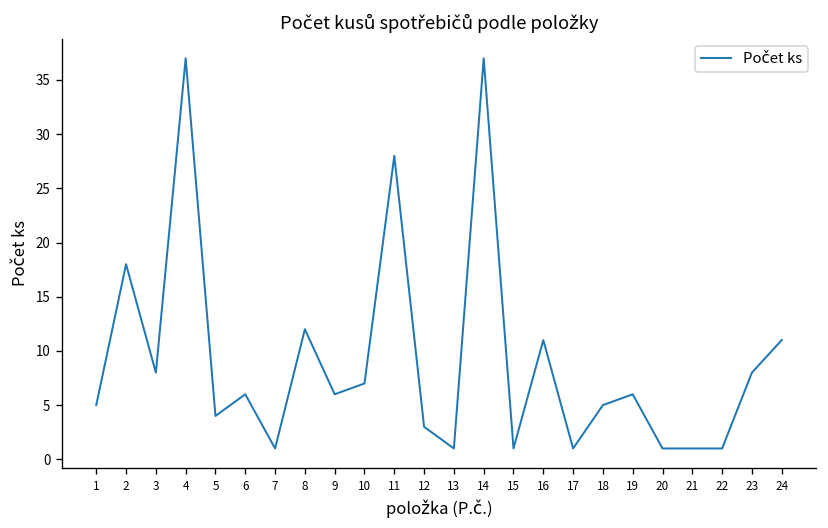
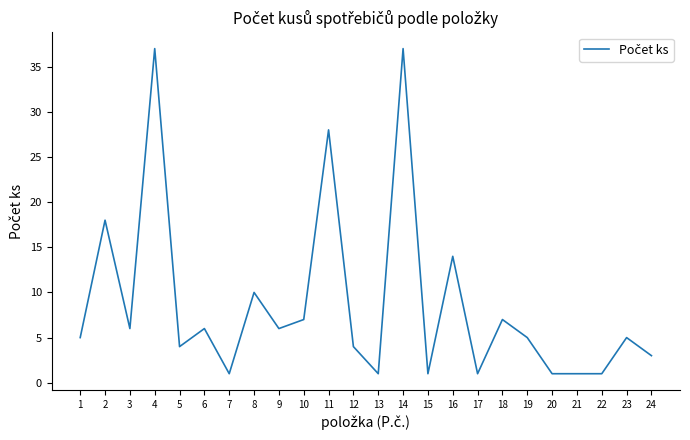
  {
    "1": 5,
    "2": 18,
-   "3": 8,
+   "3": 6,
    "4": 37,
    "5": 4,
    "6": 6,
    "7": 1,
-   "8": 12,
+   "8": 10,
    "9": 6,
    "10": 7,
    "11": 28,
-   "12": 3,
+   "12": 4,
    "13": 1,
    "14": 37,
    "15": 1,
-   "16": 11,
+   "16": 14,
    "17": 1,
-   "18": 5,
-   "19": 6,
+   "18": 7,
+   "19": 5,
    "20": 1,
    "21": 1,
    "22": 1,
-   "23": 8,
-   "24": 11
+   "23": 5,
+   "24": 3
  }
